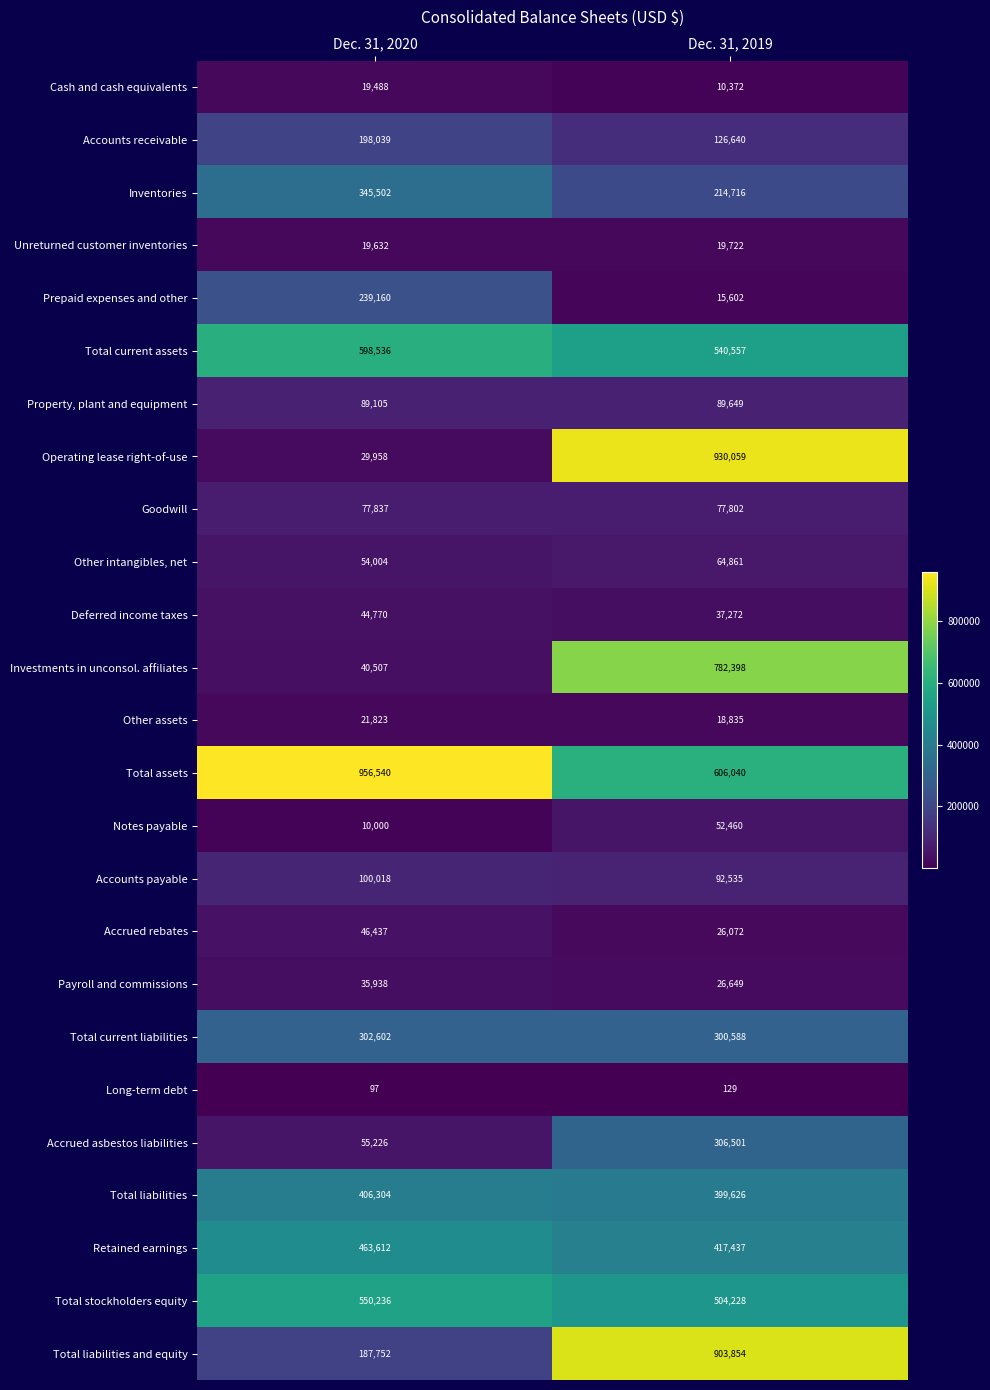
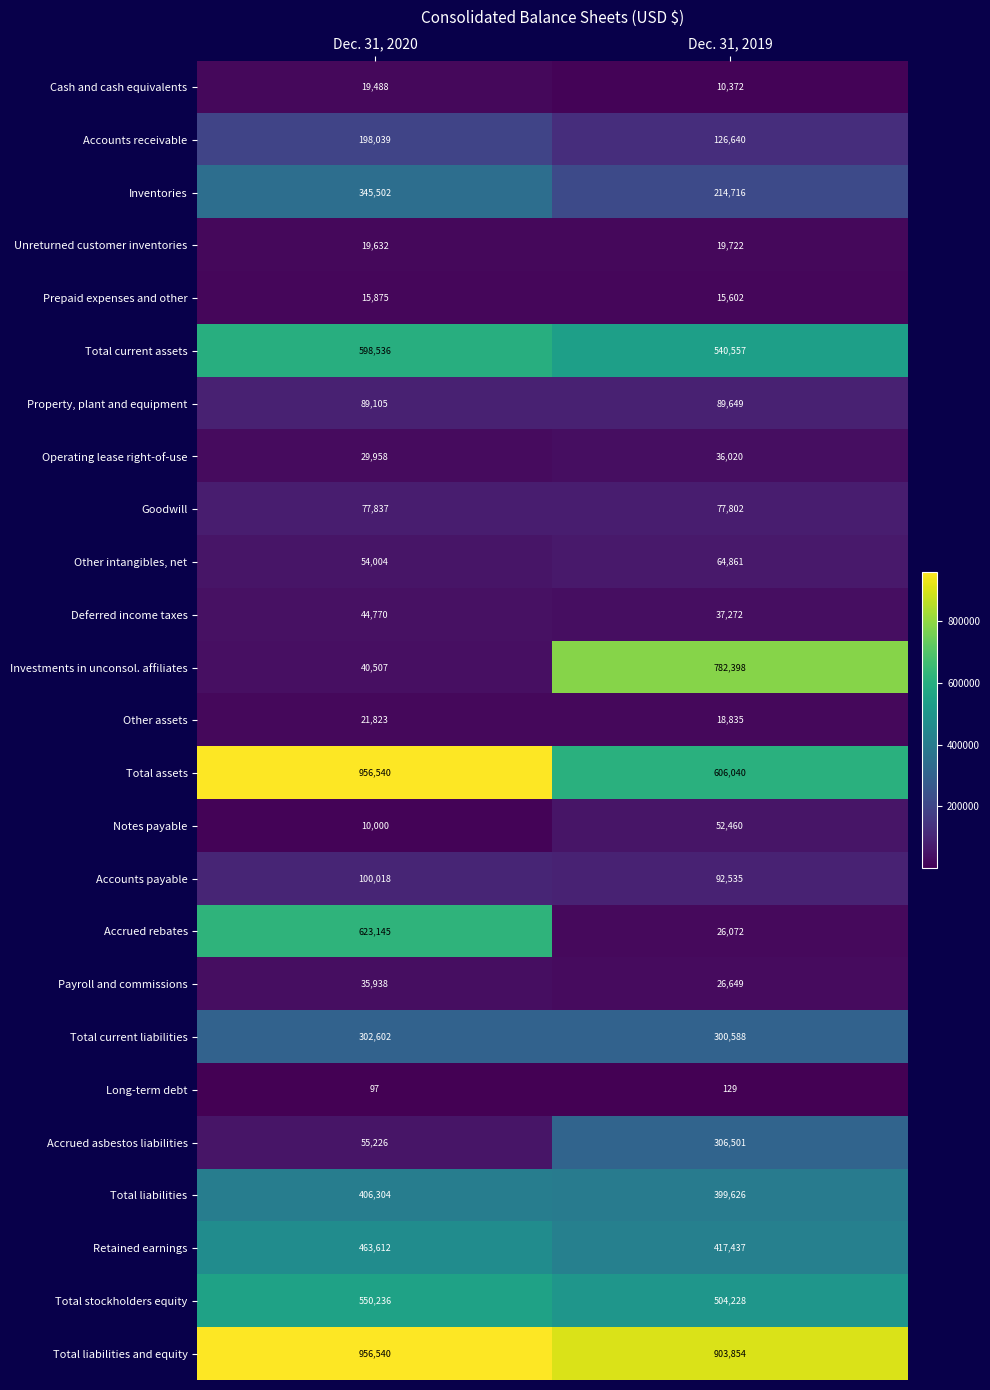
  {
    "Cash and cash equivalents": {
      "Dec. 31, 2020": "19,488",
      "Dec. 31, 2019": "10,372"
    },
    "Accounts receivable": {
      "Dec. 31, 2020": "198,039",
      "Dec. 31, 2019": "126,640"
    },
    "Inventories": {
      "Dec. 31, 2020": "345,502",
      "Dec. 31, 2019": "214,716"
    },
    "Unreturned customer inventories": {
      "Dec. 31, 2020": "19,632",
      "Dec. 31, 2019": "19,722"
    },
    "Prepaid expenses and other": {
-     "Dec. 31, 2020": "239,160",
+     "Dec. 31, 2020": "15,875",
      "Dec. 31, 2019": "15,602"
    },
    "Total current assets": {
      "Dec. 31, 2020": "598,536",
      "Dec. 31, 2019": "540,557"
    },
    "Property, plant and equipment": {
      "Dec. 31, 2020": "89,105",
      "Dec. 31, 2019": "89,649"
    },
    "Operating lease right-of-use": {
      "Dec. 31, 2020": "29,958",
-     "Dec. 31, 2019": "930,059"
+     "Dec. 31, 2019": "36,020"
    },
    "Goodwill": {
      "Dec. 31, 2020": "77,837",
      "Dec. 31, 2019": "77,802"
    },
    "Other intangibles, net": {
      "Dec. 31, 2020": "54,004",
      "Dec. 31, 2019": "64,861"
    },
    "Deferred income taxes": {
      "Dec. 31, 2020": "44,770",
      "Dec. 31, 2019": "37,272"
    },
    "Investments in unconsol. affiliates": {
      "Dec. 31, 2020": "40,507",
      "Dec. 31, 2019": "782,398"
    },
    "Other assets": {
      "Dec. 31, 2020": "21,823",
      "Dec. 31, 2019": "18,835"
    },
    "Total assets": {
      "Dec. 31, 2020": "956,540",
      "Dec. 31, 2019": "606,040"
    },
    "Notes payable": {
      "Dec. 31, 2020": "10,000",
      "Dec. 31, 2019": "52,460"
    },
    "Accounts payable": {
      "Dec. 31, 2020": "100,018",
      "Dec. 31, 2019": "92,535"
    },
    "Accrued rebates": {
-     "Dec. 31, 2020": "46,437",
+     "Dec. 31, 2020": "623,145",
      "Dec. 31, 2019": "26,072"
    },
    "Payroll and commissions": {
      "Dec. 31, 2020": "35,938",
      "Dec. 31, 2019": "26,649"
    },
    "Total current liabilities": {
      "Dec. 31, 2020": "302,602",
      "Dec. 31, 2019": "300,588"
    },
    "Long-term debt": {
      "Dec. 31, 2020": "97",
      "Dec. 31, 2019": "129"
    },
    "Accrued asbestos liabilities": {
      "Dec. 31, 2020": "55,226",
      "Dec. 31, 2019": "306,501"
    },
    "Total liabilities": {
      "Dec. 31, 2020": "406,304",
      "Dec. 31, 2019": "399,626"
    },
    "Retained earnings": {
      "Dec. 31, 2020": "463,612",
      "Dec. 31, 2019": "417,437"
    },
    "Total stockholders equity": {
      "Dec. 31, 2020": "550,236",
      "Dec. 31, 2019": "504,228"
    },
    "Total liabilities and equity": {
-     "Dec. 31, 2020": "187,752",
+     "Dec. 31, 2020": "956,540",
      "Dec. 31, 2019": "903,854"
    }
  }
